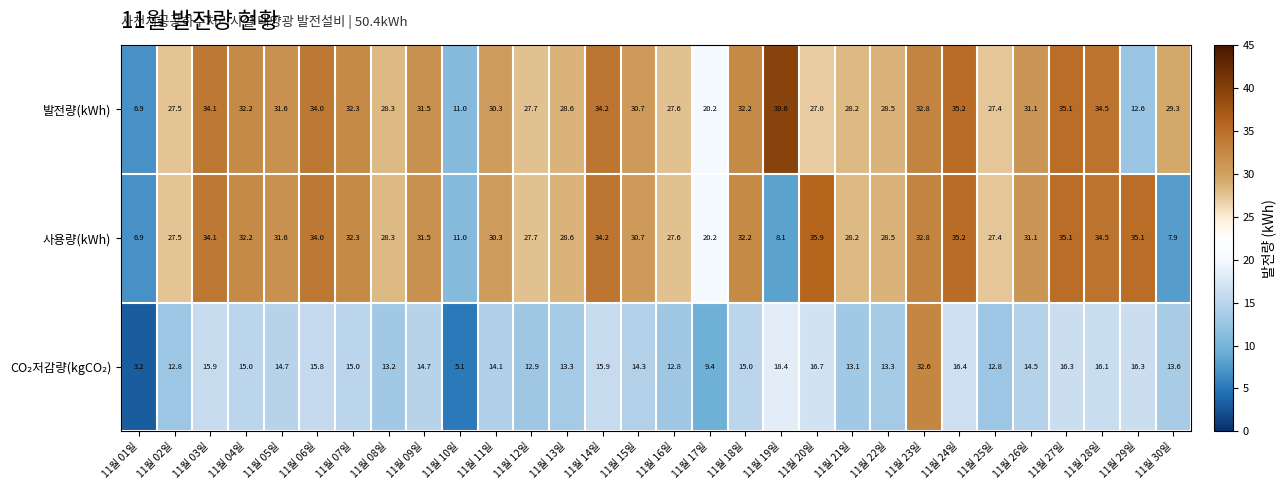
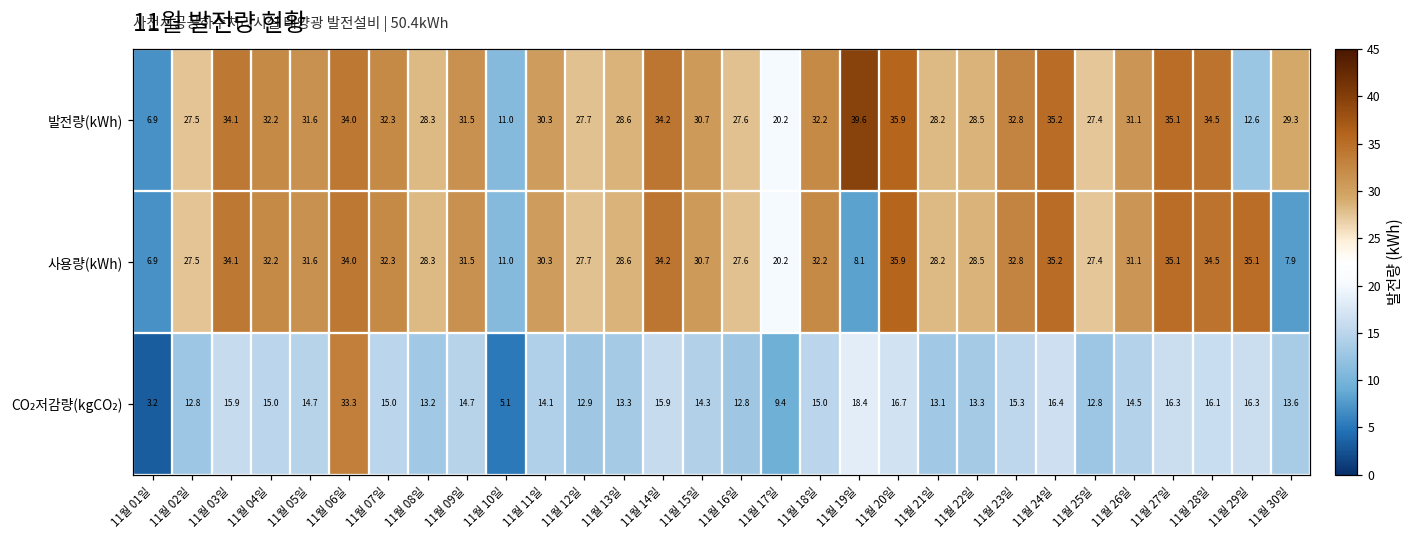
  {
    "발전량(kWh)": {
      "11월 01일": 6.9,
      "11월 02일": 27.5,
      "11월 03일": 34.1,
      "11월 04일": 32.2,
      "11월 05일": 31.6,
      "11월 06일": 34.0,
      "11월 07일": 32.3,
      "11월 08일": 28.3,
      "11월 09일": 31.5,
      "11월 10일": 11.0,
      "11월 11일": 30.3,
      "11월 12일": 27.7,
      "11월 13일": 28.6,
      "11월 14일": 34.2,
      "11월 15일": 30.7,
      "11월 16일": 27.6,
      "11월 17일": 20.2,
      "11월 18일": 32.2,
      "11월 19일": 39.6,
-     "11월 20일": 27.0,
+     "11월 20일": 35.9,
      "11월 21일": 28.2,
      "11월 22일": 28.5,
      "11월 23일": 32.8,
      "11월 24일": 35.2,
      "11월 25일": 27.4,
      "11월 26일": 31.1,
      "11월 27일": 35.1,
      "11월 28일": 34.5,
      "11월 29일": 12.6,
      "11월 30일": 29.3
    },
    "사용량(kWh)": {
      "11월 01일": 6.9,
      "11월 02일": 27.5,
      "11월 03일": 34.1,
      "11월 04일": 32.2,
      "11월 05일": 31.6,
      "11월 06일": 34.0,
      "11월 07일": 32.3,
      "11월 08일": 28.3,
      "11월 09일": 31.5,
      "11월 10일": 11.0,
      "11월 11일": 30.3,
      "11월 12일": 27.7,
      "11월 13일": 28.6,
      "11월 14일": 34.2,
      "11월 15일": 30.7,
      "11월 16일": 27.6,
      "11월 17일": 20.2,
      "11월 18일": 32.2,
      "11월 19일": 8.1,
      "11월 20일": 35.9,
      "11월 21일": 28.2,
      "11월 22일": 28.5,
      "11월 23일": 32.8,
      "11월 24일": 35.2,
      "11월 25일": 27.4,
      "11월 26일": 31.1,
      "11월 27일": 35.1,
      "11월 28일": 34.5,
      "11월 29일": 35.1,
      "11월 30일": 7.9
    },
    "CO₂저감량(kgCO₂)": {
      "11월 01일": 3.2,
      "11월 02일": 12.8,
      "11월 03일": 15.9,
      "11월 04일": 15.0,
      "11월 05일": 14.7,
-     "11월 06일": 15.8,
+     "11월 06일": 33.3,
      "11월 07일": 15.0,
      "11월 08일": 13.2,
      "11월 09일": 14.7,
      "11월 10일": 5.1,
      "11월 11일": 14.1,
      "11월 12일": 12.9,
      "11월 13일": 13.3,
      "11월 14일": 15.9,
      "11월 15일": 14.3,
      "11월 16일": 12.8,
      "11월 17일": 9.4,
      "11월 18일": 15.0,
      "11월 19일": 18.4,
      "11월 20일": 16.7,
      "11월 21일": 13.1,
      "11월 22일": 13.3,
-     "11월 23일": 32.6,
+     "11월 23일": 15.3,
      "11월 24일": 16.4,
      "11월 25일": 12.8,
      "11월 26일": 14.5,
      "11월 27일": 16.3,
      "11월 28일": 16.1,
      "11월 29일": 16.3,
      "11월 30일": 13.6
    }
  }
